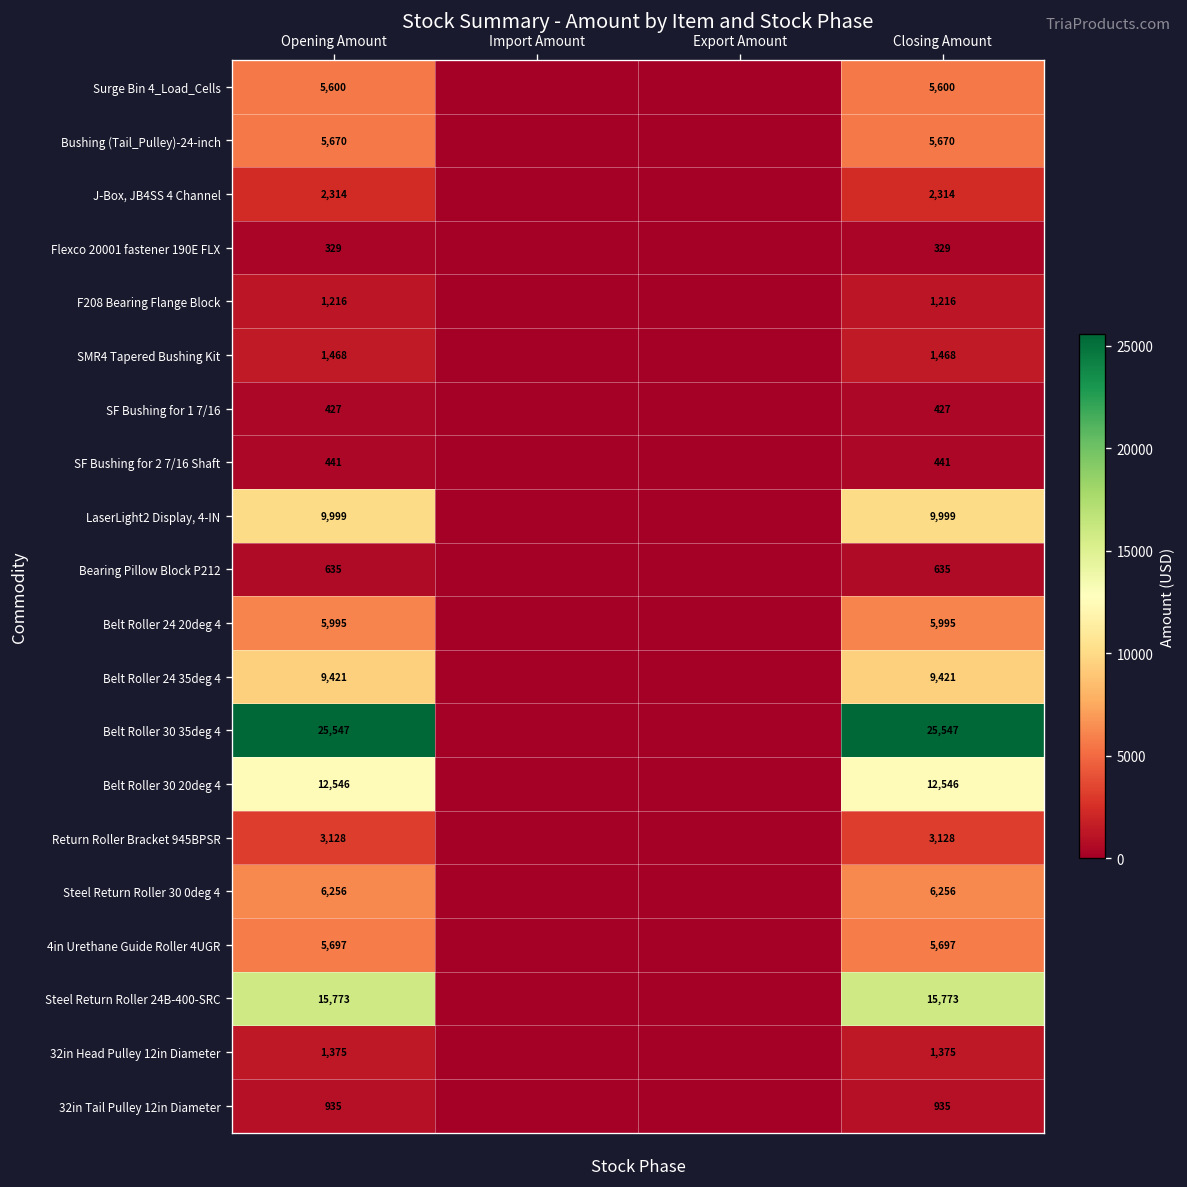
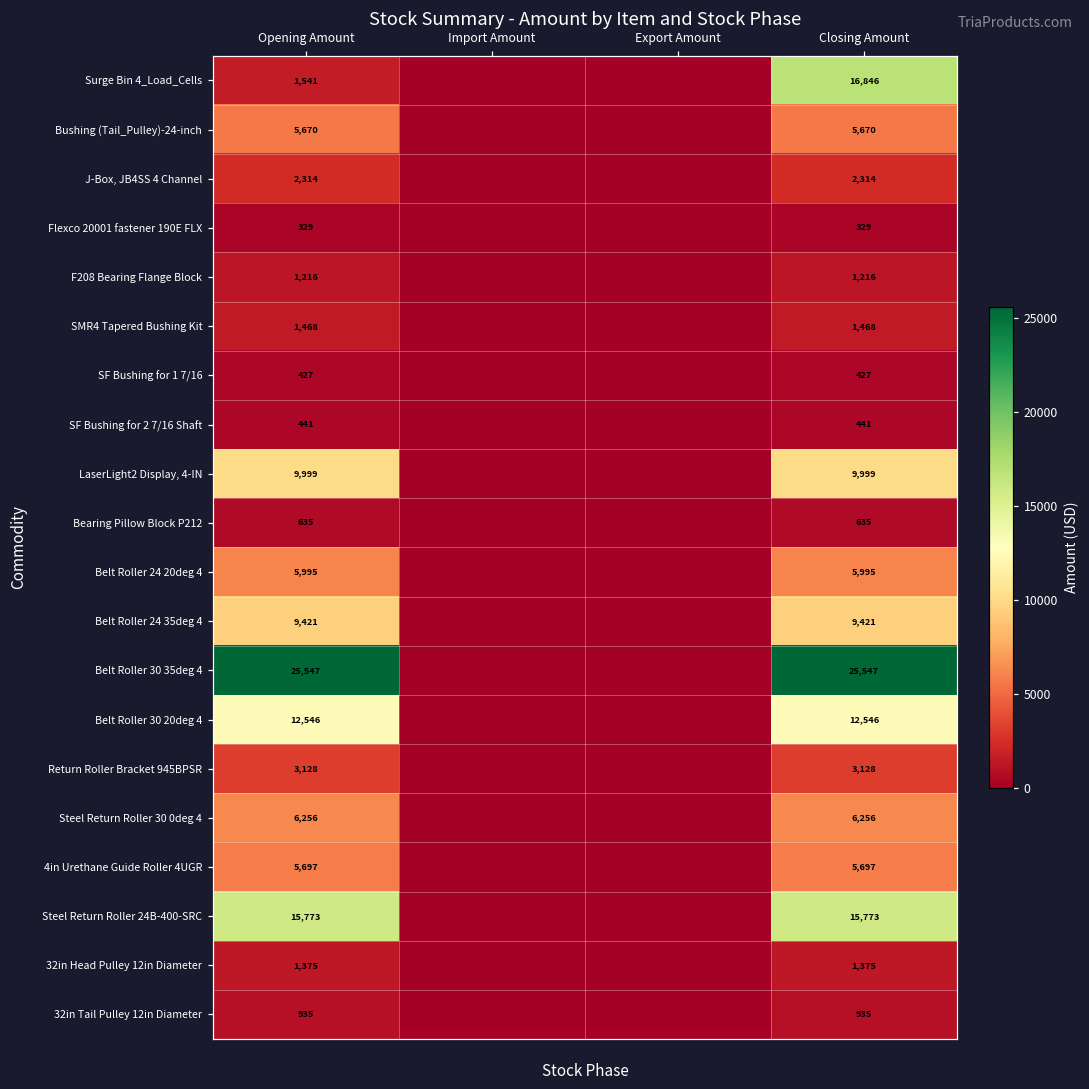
  {
    "Surge Bin 4_Load_Cells": {
-     "Opening Amount": "5,600",
-     "Closing Amount": "5,600"
+     "Opening Amount": "1,541",
+     "Closing Amount": "16,846"
    },
    "Bushing (Tail_Pulley)-24-inch": {
      "Opening Amount": "5,670",
      "Closing Amount": "5,670"
    },
    "J-Box, JB4SS 4 Channel": {
      "Opening Amount": "2,314",
      "Closing Amount": "2,314"
    },
    "Flexco 20001 fastener 190E FLX": {
      "Opening Amount": "329",
      "Closing Amount": "329"
    },
    "F208 Bearing Flange Block": {
      "Opening Amount": "1,216",
      "Closing Amount": "1,216"
    },
    "SMR4 Tapered Bushing Kit": {
      "Opening Amount": "1,468",
      "Closing Amount": "1,468"
    },
    "SF Bushing for 1 7/16": {
      "Opening Amount": "427",
      "Closing Amount": "427"
    },
    "SF Bushing for 2 7/16 Shaft": {
      "Opening Amount": "441",
      "Closing Amount": "441"
    },
    "LaserLight2 Display, 4-IN": {
      "Opening Amount": "9,999",
      "Closing Amount": "9,999"
    },
    "Bearing Pillow Block P212": {
      "Opening Amount": "635",
      "Closing Amount": "635"
    },
    "Belt Roller 24 20deg 4": {
      "Opening Amount": "5,995",
      "Closing Amount": "5,995"
    },
    "Belt Roller 24 35deg 4": {
      "Opening Amount": "9,421",
      "Closing Amount": "9,421"
    },
    "Belt Roller 30 35deg 4": {
      "Opening Amount": "25,547",
      "Closing Amount": "25,547"
    },
    "Belt Roller 30 20deg 4": {
      "Opening Amount": "12,546",
      "Closing Amount": "12,546"
    },
    "Return Roller Bracket 945BPSR": {
      "Opening Amount": "3,128",
      "Closing Amount": "3,128"
    },
    "Steel Return Roller 30 0deg 4": {
      "Opening Amount": "6,256",
      "Closing Amount": "6,256"
    },
    "4in Urethane Guide Roller 4UGR": {
      "Opening Amount": "5,697",
      "Closing Amount": "5,697"
    },
    "Steel Return Roller 24B-400-SRC": {
      "Opening Amount": "15,773",
      "Closing Amount": "15,773"
    },
    "32in Head Pulley 12in Diameter": {
      "Opening Amount": "1,375",
      "Closing Amount": "1,375"
    },
    "32in Tail Pulley 12in Diameter": {
      "Opening Amount": "935",
      "Closing Amount": "935"
    }
  }
